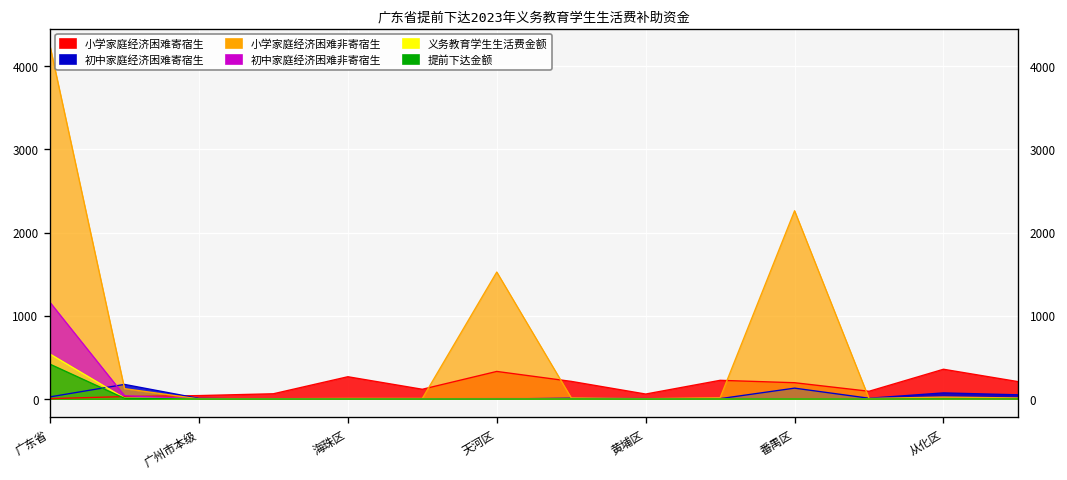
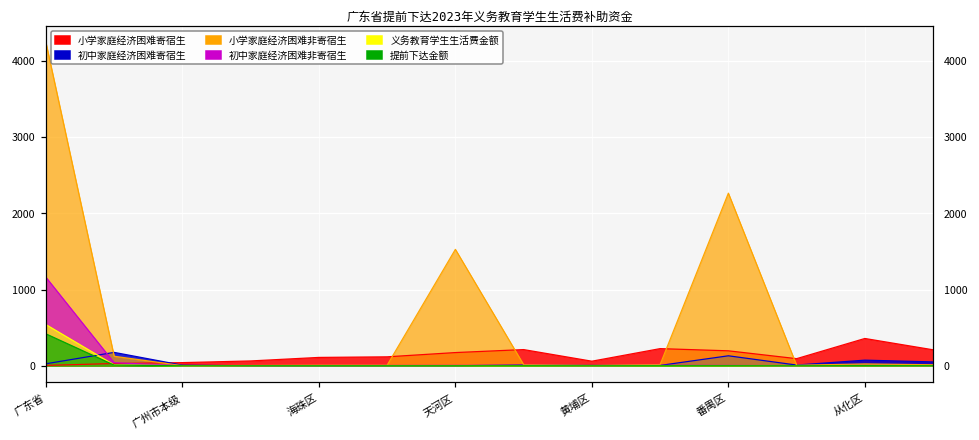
  {
    "小学家庭经济困难寄宿生": {
-     "海珠区": 300,
-     "天河区": 300,
+     "海珠区": 100,
+     "天河区": 200,
      "黄埔区": 100,
      "番禺区": 200,
      "从化区": 400
    },
    "初中家庭经济困难寄宿生": {
      "番禺区": 100,
      "从化区": 100
    },
    "小学家庭经济困难非寄宿生": {
      "广东省": 4200,
      "天河区": 1500,
      "番禺区": 2300
    },
    "初中家庭经济困难非寄宿生": {
      "广东省": 1200
    },
    "义务教育学生生活费金额": {
      "广东省": 500
    },
    "提前下达金额": {
      "广东省": 400
    }
  }
